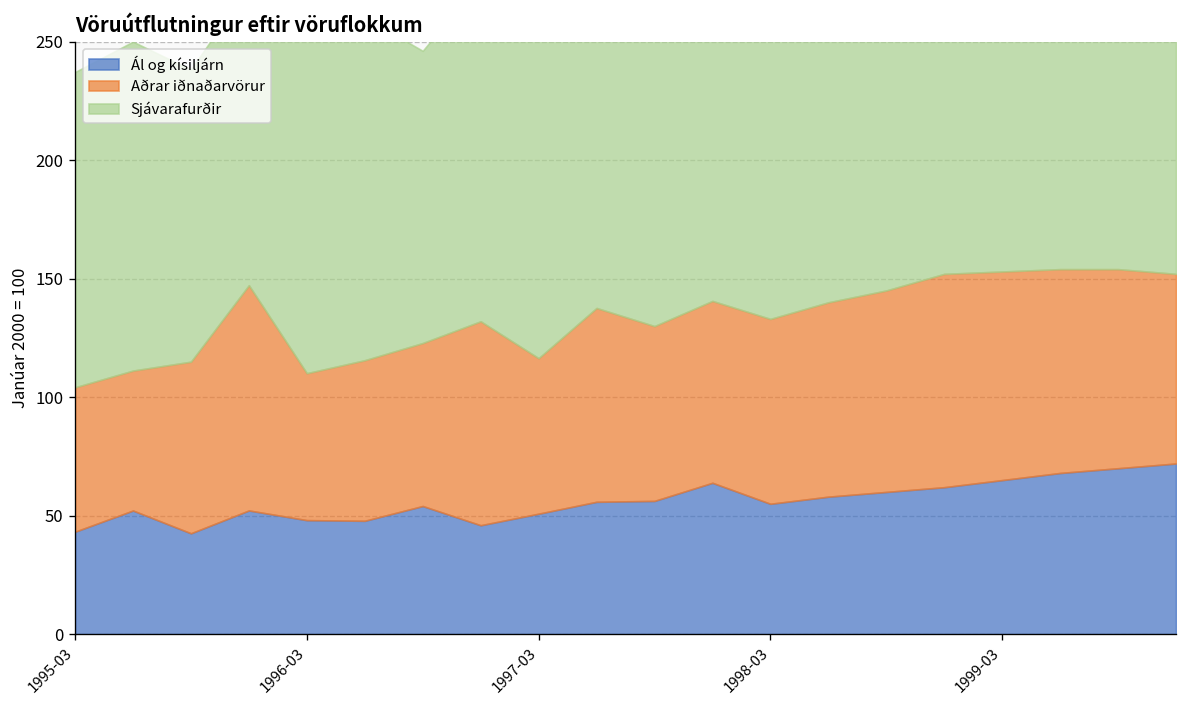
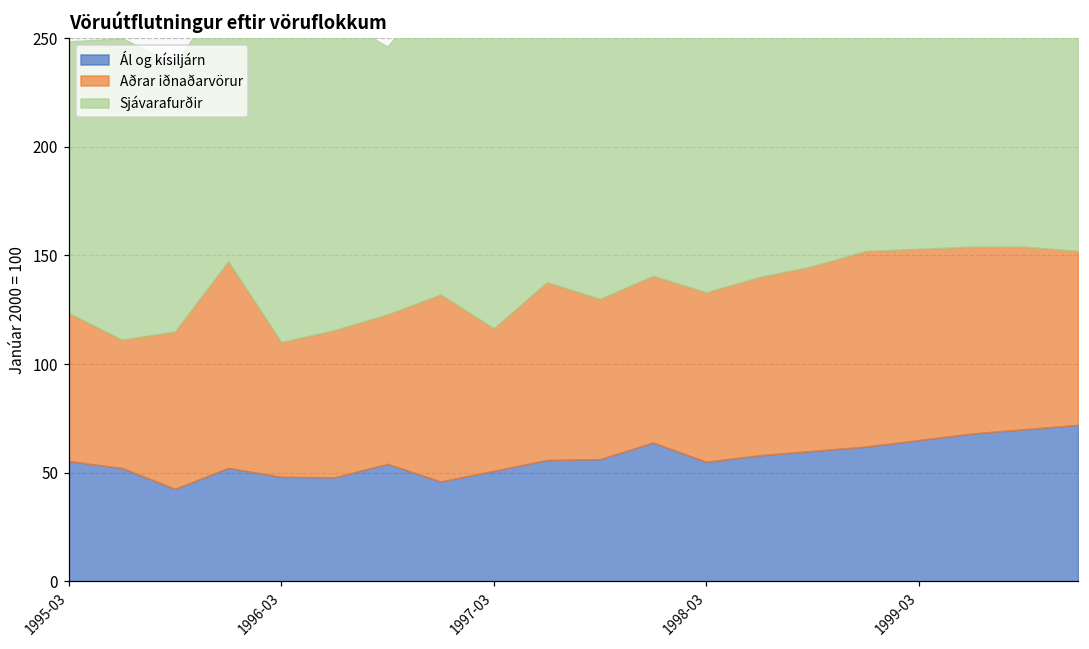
  {
    "Ál og kísiljárn": {
-     "1995-03": 43,
+     "1995-03": 55,
      "1996-03": 48,
      "1997-03": 51,
      "1998-03": 55,
      "1999-03": 65
    },
    "Aðrar iðnaðarvörur": {
-     "1995-03": 61,
+     "1995-03": 68,
      "1996-03": 62,
      "1997-03": 66,
      "1998-03": 78,
      "1999-03": 88
    },
    "Sjávarafurðir": {
-     "1995-03": 133
+     "1995-03": 125
    }
  }
